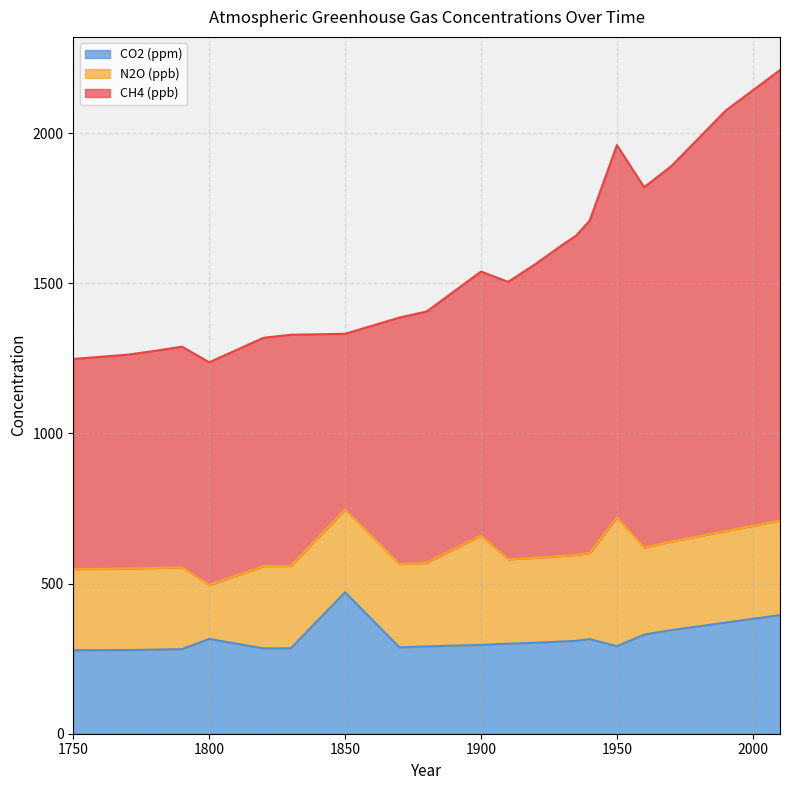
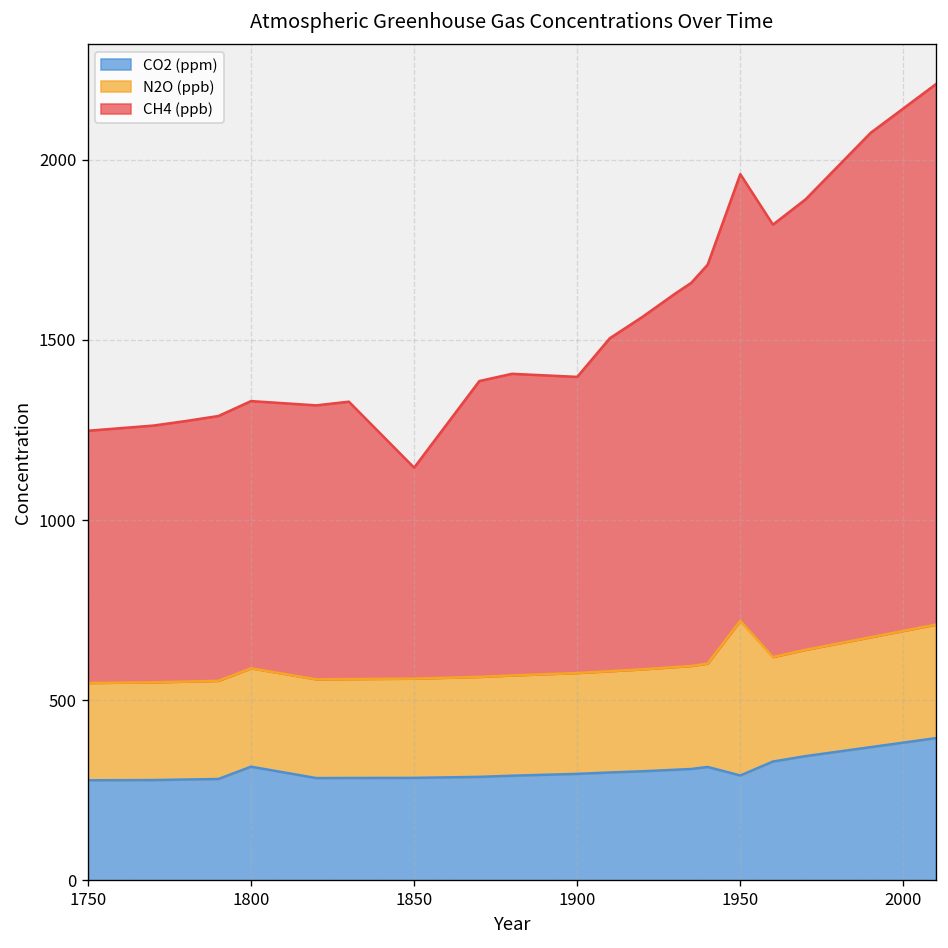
  {
    "CO2 (ppm)": {
      "1750": 280,
      "1800": 320,
-     "1850": 470,
+     "1850": 280,
      "1900": 300,
      "1950": 290
    },
    "N2O (ppb)": {
      "1750": 270,
-     "1800": 180,
+     "1800": 270,
      "1850": 280,
-     "1900": 360,
+     "1900": 280,
      "1950": 430
    },
    "CH4 (ppb)": {
      "1750": 700,
      "1800": 740,
      "1850": 590,
-     "1900": 880,
+     "1900": 820,
      "1950": 1240
    }
  }
